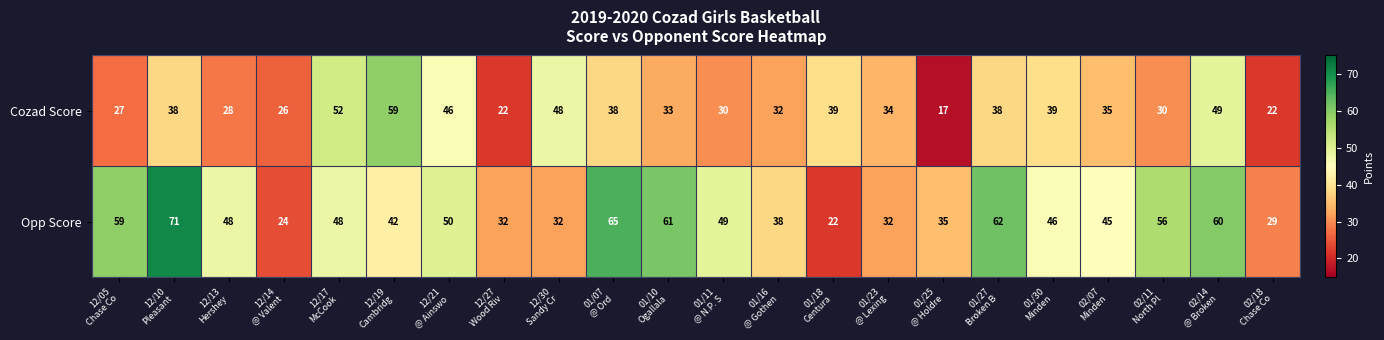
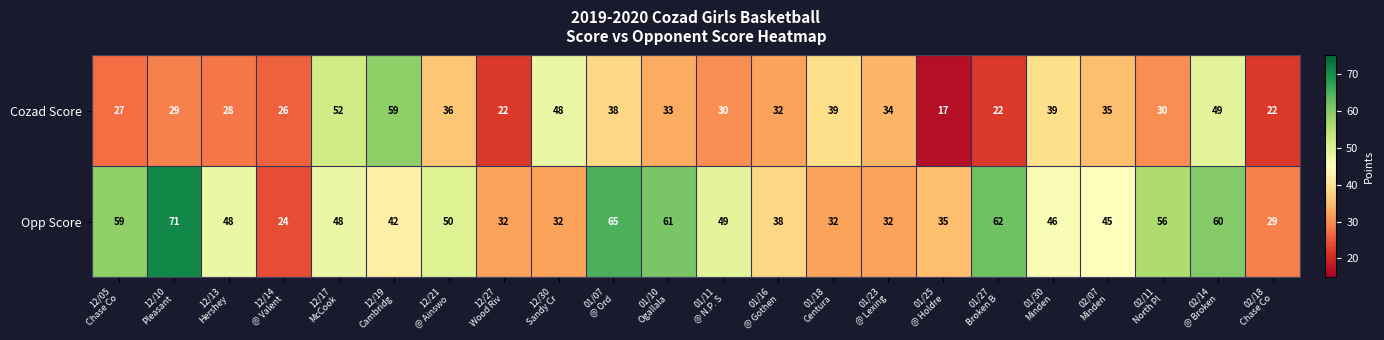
  {
    "Cozad Score": {
      "12/05 Chase Co": 27,
-     "12/10 Pleasant": 38,
+     "12/10 Pleasant": 29,
      "12/13 Hershey": 28,
      "12/14 @ Valent": 26,
      "12/17 McCook": 52,
      "12/19 Cambridg": 59,
-     "12/21 @ Ainswo": 46,
+     "12/21 @ Ainswo": 36,
      "12/27 Wood Riv": 22,
      "12/30 Sandy Cr": 48,
      "01/07 @ Ord": 38,
      "01/10 Ogallala": 33,
      "01/11 @ N.P. S": 30,
      "01/16 @ Gothen": 32,
      "01/18 Centura": 39,
      "01/23 @ Lexing": 34,
      "01/25 @ Holdre": 17,
-     "01/27 Broken B": 38,
+     "01/27 Broken B": 22,
      "01/30 Minden": 39,
      "02/07 Minden": 35,
      "02/11 North Pl": 30,
      "02/14 @ Broken": 49,
      "02/18 Chase Co": 22
    },
    "Opp Score": {
      "12/05 Chase Co": 59,
      "12/10 Pleasant": 71,
      "12/13 Hershey": 48,
      "12/14 @ Valent": 24,
      "12/17 McCook": 48,
      "12/19 Cambridg": 42,
      "12/21 @ Ainswo": 50,
      "12/27 Wood Riv": 32,
      "12/30 Sandy Cr": 32,
      "01/07 @ Ord": 65,
      "01/10 Ogallala": 61,
      "01/11 @ N.P. S": 49,
      "01/16 @ Gothen": 38,
-     "01/18 Centura": 22,
+     "01/18 Centura": 32,
      "01/23 @ Lexing": 32,
      "01/25 @ Holdre": 35,
      "01/27 Broken B": 62,
      "01/30 Minden": 46,
      "02/07 Minden": 45,
      "02/11 North Pl": 56,
      "02/14 @ Broken": 60,
      "02/18 Chase Co": 29
    }
  }
